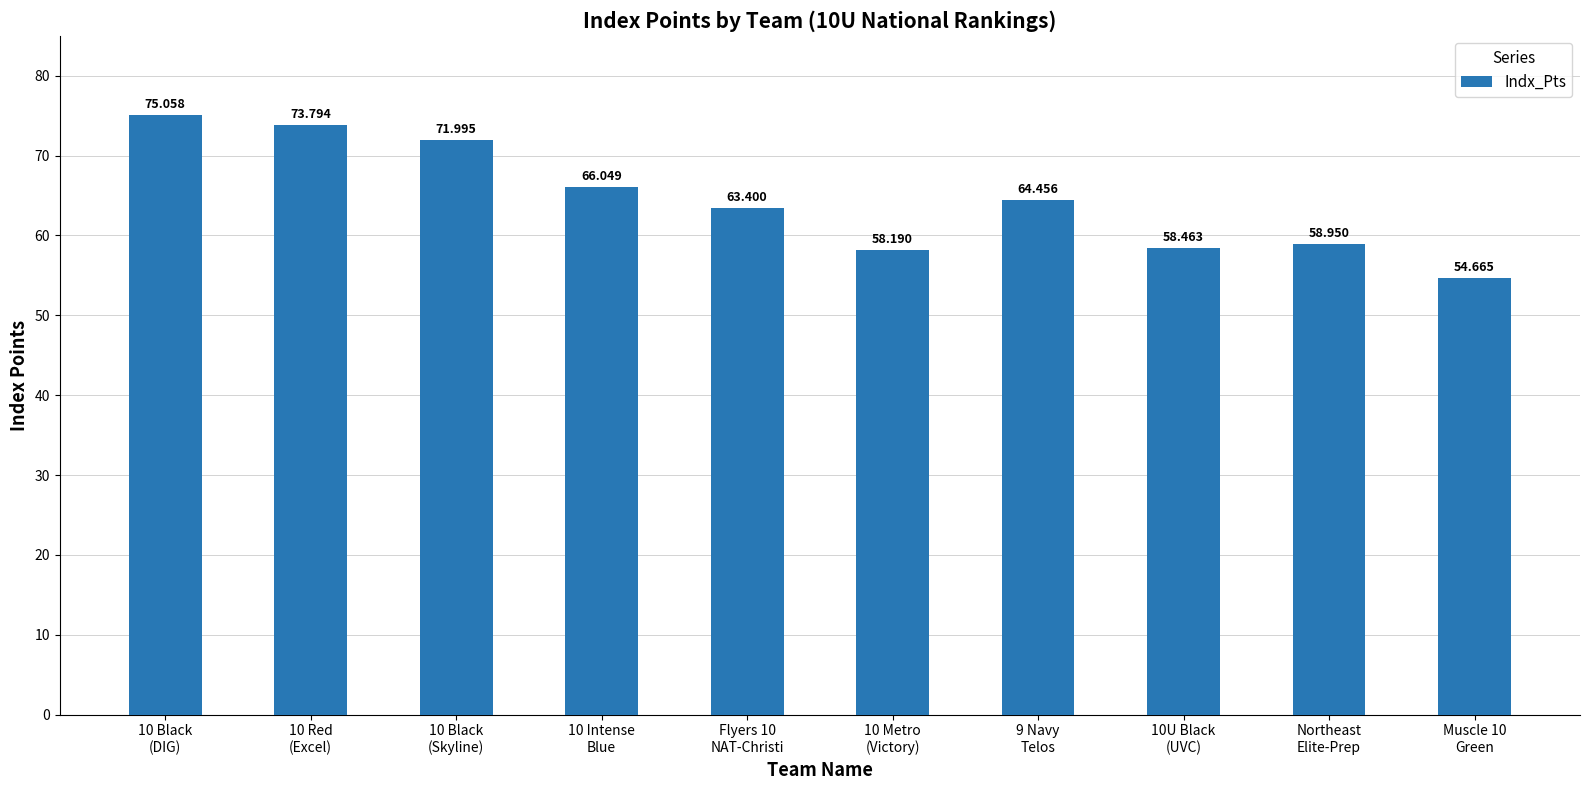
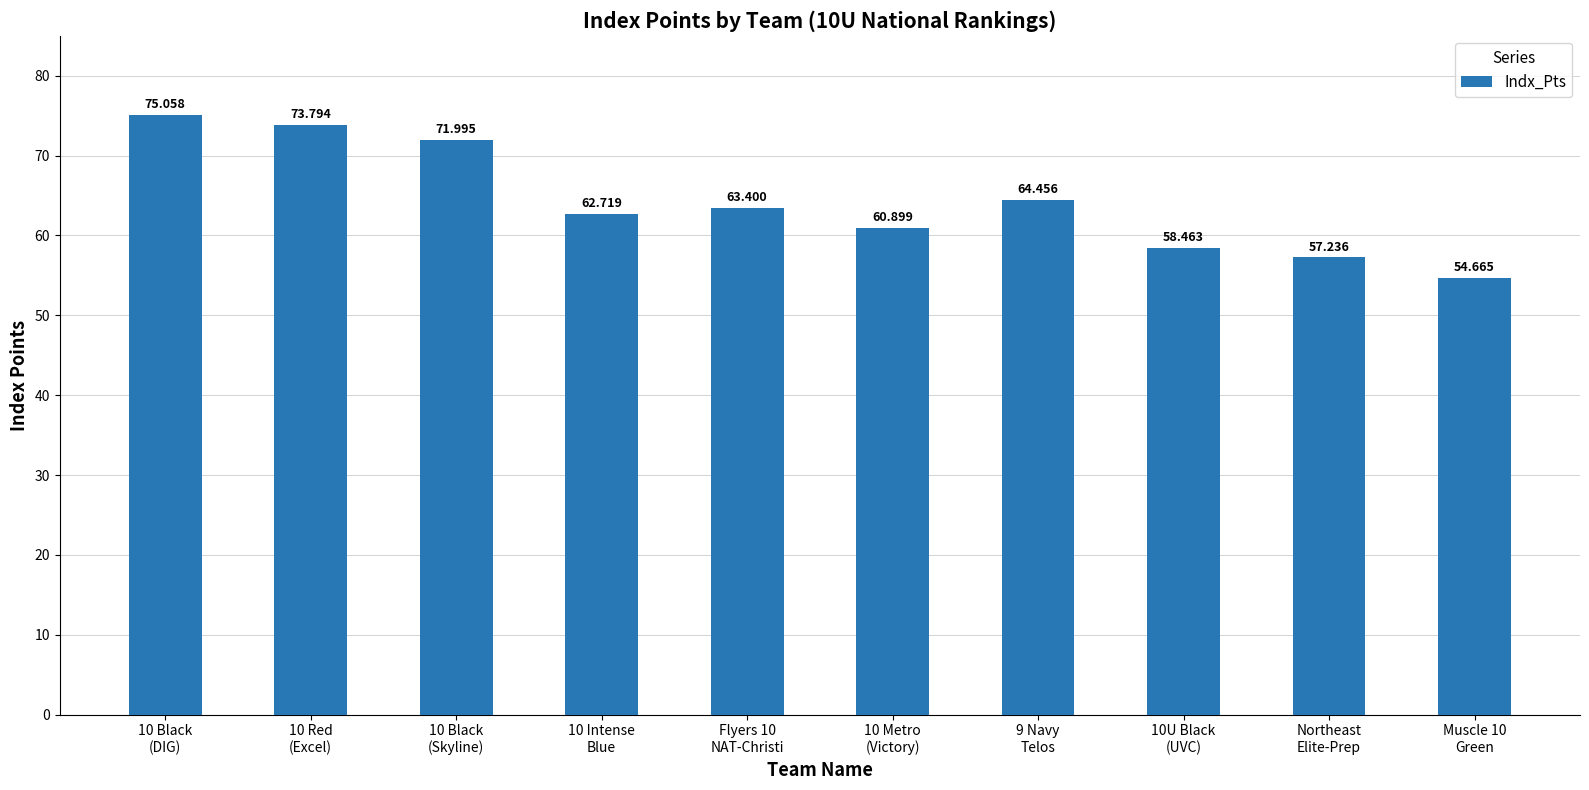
  {
    "10 Black (DIG)": 75.058,
    "10 Red (Excel)": 73.794,
    "10 Black (Skyline)": 71.995,
-   "10 Intense Blue": 66.049,
+   "10 Intense Blue": 62.719,
    "Flyers 10 NAT-Christi": 63.400,
-   "10 Metro (Victory)": 58.190,
+   "10 Metro (Victory)": 60.899,
    "9 Navy Telos": 64.456,
    "10U Black (UVC)": 58.463,
-   "Northeast Elite-Prep": 58.950,
+   "Northeast Elite-Prep": 57.236,
    "Muscle 10 Green": 54.665
  }
